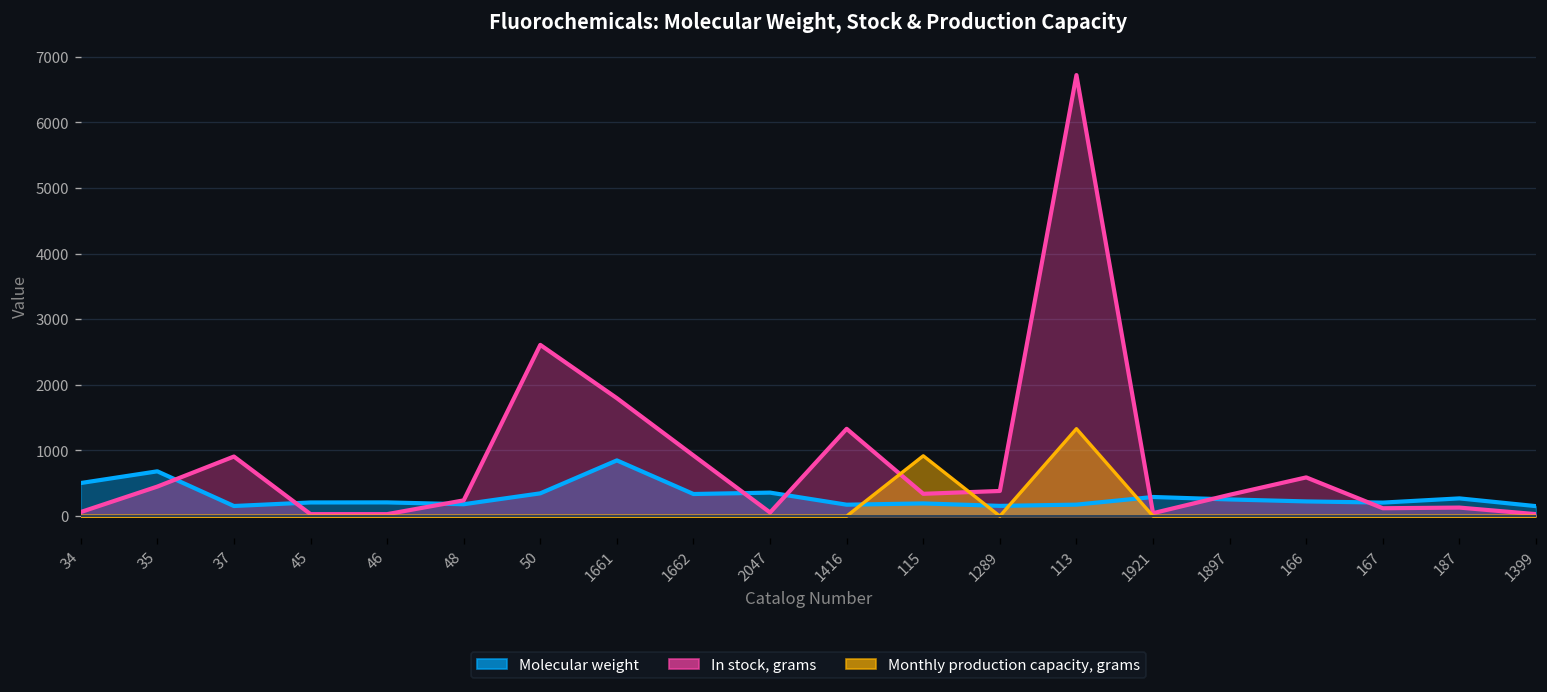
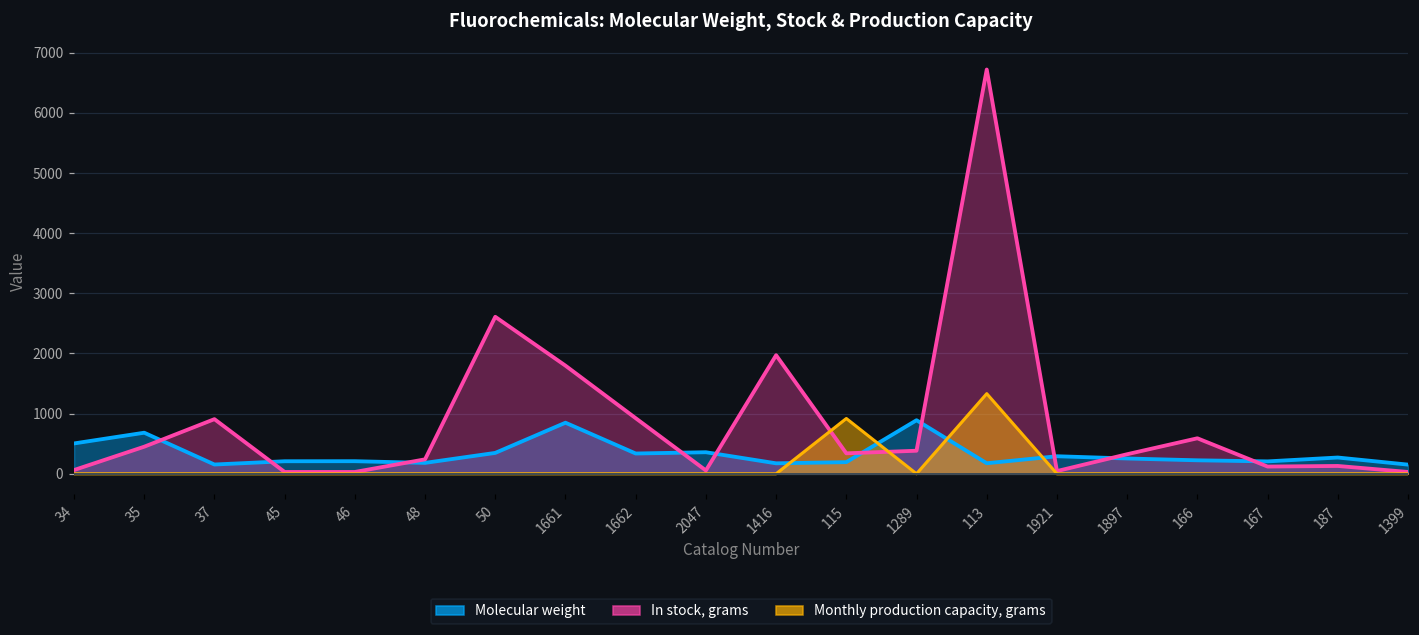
  {
    "Molecular weight": {
      "34": 500,
      "35": 700,
      "37": 200,
      "45": 200,
      "46": 200,
      "48": 200,
      "50": 300,
      "1661": 800,
      "1662": 300,
      "2047": 400,
      "1416": 200,
      "115": 200,
-     "1289": 200,
+     "1289": 900,
      "113": 200,
      "1921": 300,
      "1897": 300,
      "166": 200,
      "167": 200,
      "187": 300,
      "1399": 200
    },
    "In stock, grams": {
      "34": 100,
      "35": 500,
      "37": 900,
      "48": 200,
      "50": 2600,
      "1661": 1800,
      "1662": 900,
      "2047": 100,
-     "1416": 1300,
+     "1416": 2000,
      "115": 300,
      "1289": 400,
      "113": 6700,
      "1897": 300,
      "166": 600,
      "167": 100,
      "187": 100
    },
    "Monthly production capacity, grams": {
      "34": 0,
      "35": 0,
      "37": 0,
      "48": 0,
      "50": 0,
      "1661": 0,
      "1662": 0,
      "2047": 0,
      "1416": 0,
      "115": 900,
      "1289": 0,
      "113": 1300,
      "1897": 0,
      "166": 0,
      "167": 0,
      "187": 0
    }
  }
